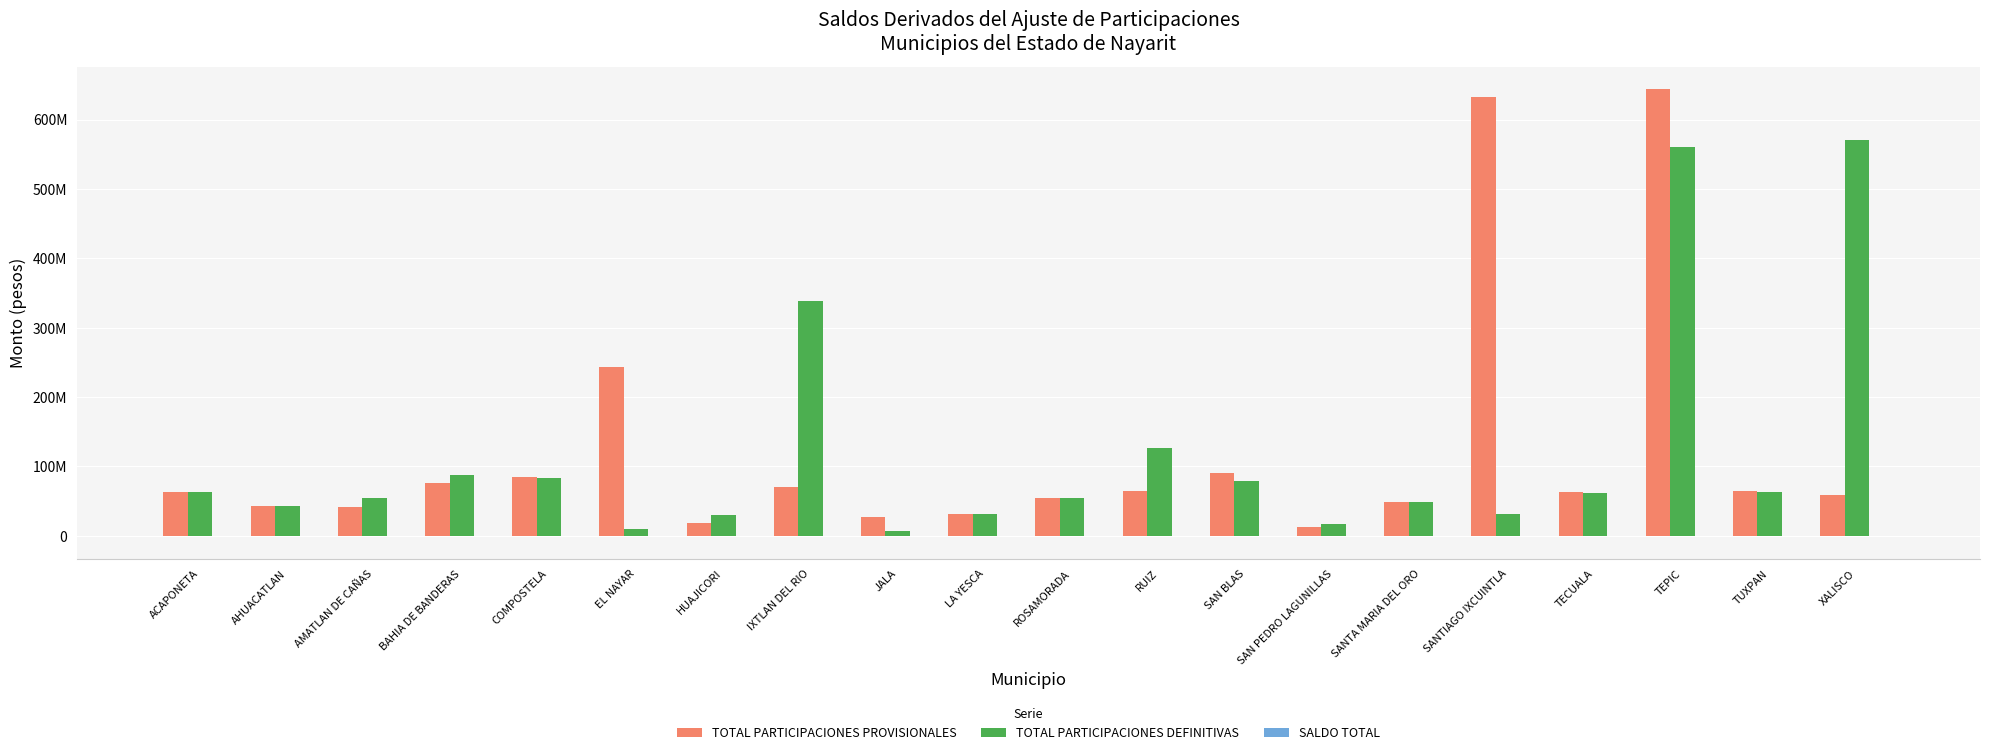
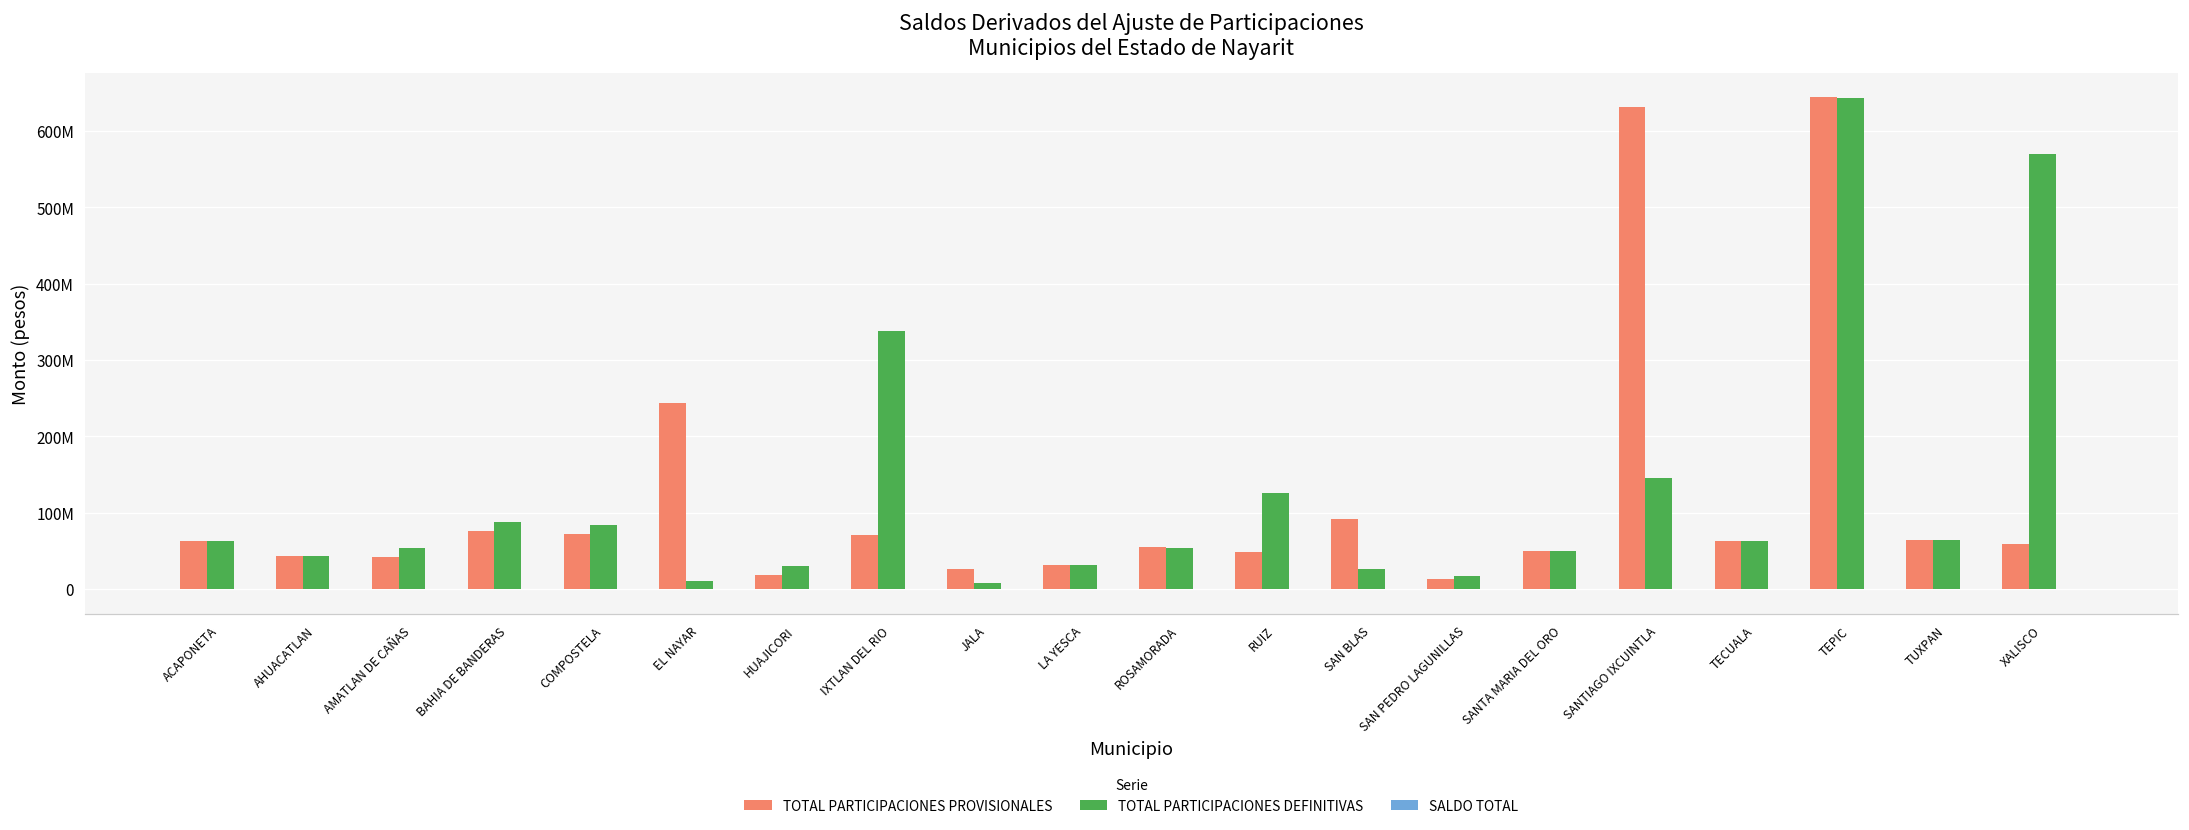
  {
    "TOTAL PARTICIPACIONES PROVISIONALES": {
      "ACAPONETA": 60000000,
      "AHUACATLAN": 40000000,
      "AMATLAN DE CAÑAS": 40000000,
      "BAHIA DE BANDERAS": 80000000,
-     "COMPOSTELA": 80000000,
+     "COMPOSTELA": 70000000,
      "EL NAYAR": 240000000,
      "HUAJICORI": 20000000,
      "IXTLAN DEL RIO": 70000000,
      "JALA": 30000000,
      "LA YESCA": 30000000,
      "ROSAMORADA": 50000000,
-     "RUIZ": 60000000,
+     "RUIZ": 50000000,
      "SAN BLAS": 90000000,
      "SAN PEDRO LAGUNILLAS": 10000000,
      "SANTA MARIA DEL ORO": 50000000,
      "SANTIAGO IXCUINTLA": 630000000,
      "TECUALA": 60000000,
      "TEPIC": 640000000,
      "TUXPAN": 60000000,
      "XALISCO": 60000000
    },
    "TOTAL PARTICIPACIONES DEFINITIVAS": {
      "ACAPONETA": 60000000,
      "AHUACATLAN": 40000000,
      "AMATLAN DE CAÑAS": 50000000,
      "BAHIA DE BANDERAS": 90000000,
      "COMPOSTELA": 80000000,
      "EL NAYAR": 10000000,
      "HUAJICORI": 30000000,
      "IXTLAN DEL RIO": 340000000,
      "JALA": 10000000,
      "LA YESCA": 30000000,
      "ROSAMORADA": 50000000,
      "RUIZ": 130000000,
-     "SAN BLAS": 80000000,
+     "SAN BLAS": 30000000,
      "SAN PEDRO LAGUNILLAS": 20000000,
      "SANTA MARIA DEL ORO": 50000000,
-     "SANTIAGO IXCUINTLA": 30000000,
+     "SANTIAGO IXCUINTLA": 140000000,
      "TECUALA": 60000000,
-     "TEPIC": 560000000,
+     "TEPIC": 640000000,
      "TUXPAN": 60000000,
      "XALISCO": 570000000
    }
  }
